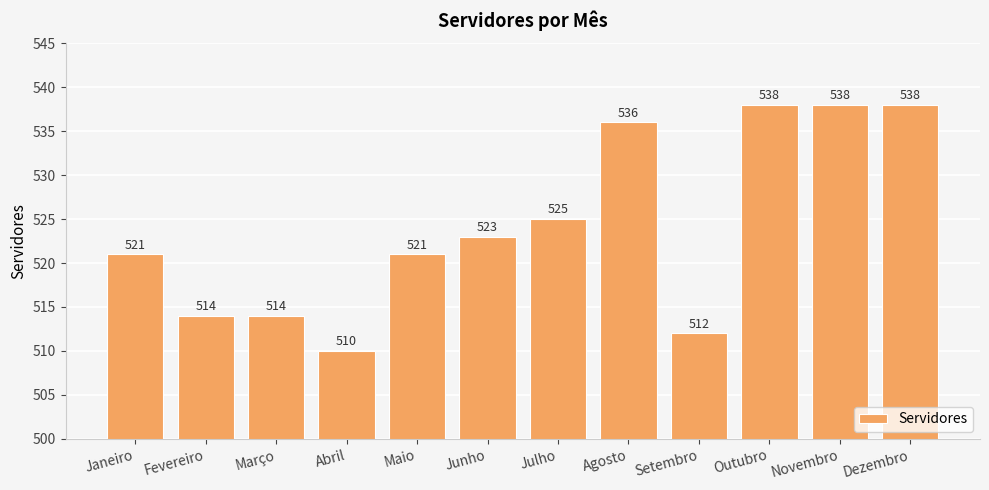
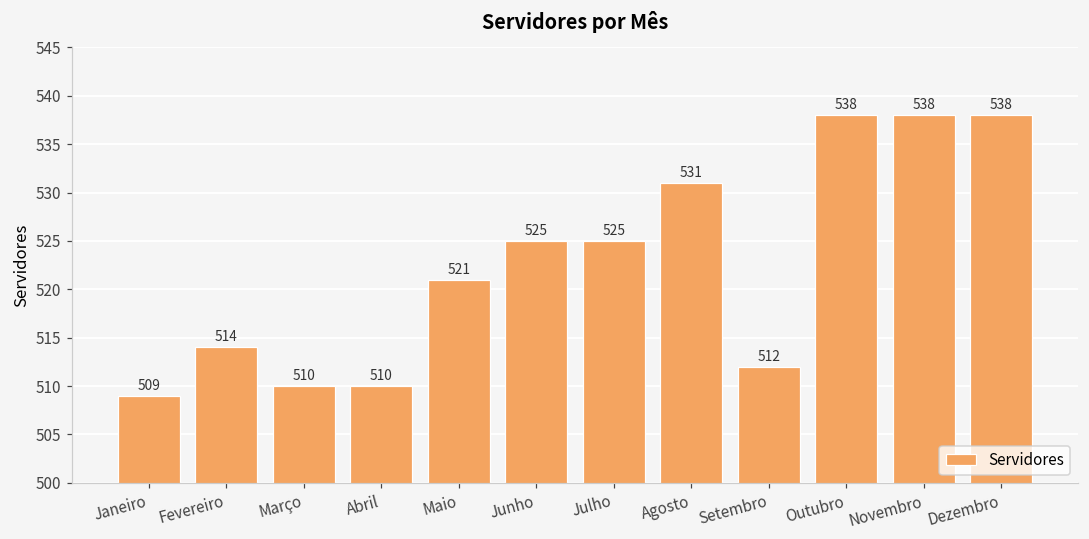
  {
-   "Janeiro": 521,
+   "Janeiro": 509,
    "Fevereiro": 514,
-   "Março": 514,
+   "Março": 510,
    "Abril": 510,
    "Maio": 521,
-   "Junho": 523,
+   "Junho": 525,
    "Julho": 525,
-   "Agosto": 536,
+   "Agosto": 531,
    "Setembro": 512,
    "Outubro": 538,
    "Novembro": 538,
    "Dezembro": 538
  }
